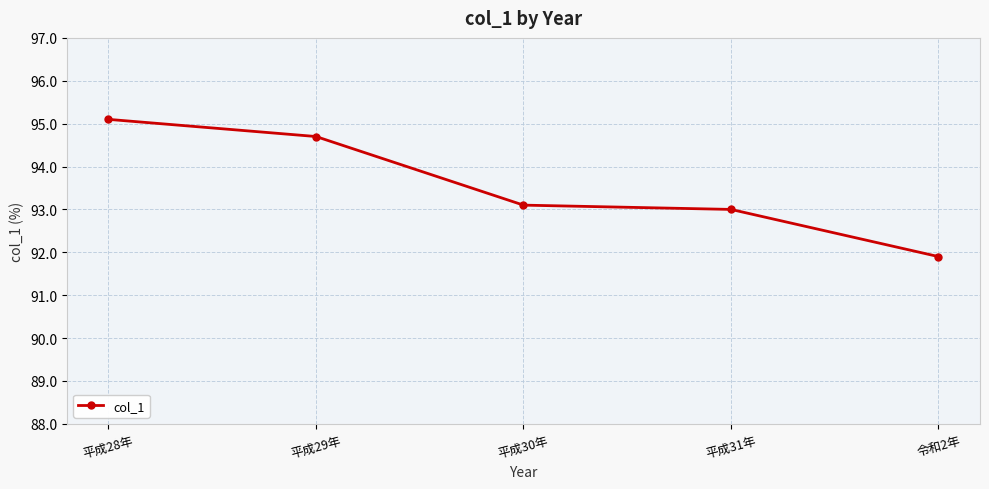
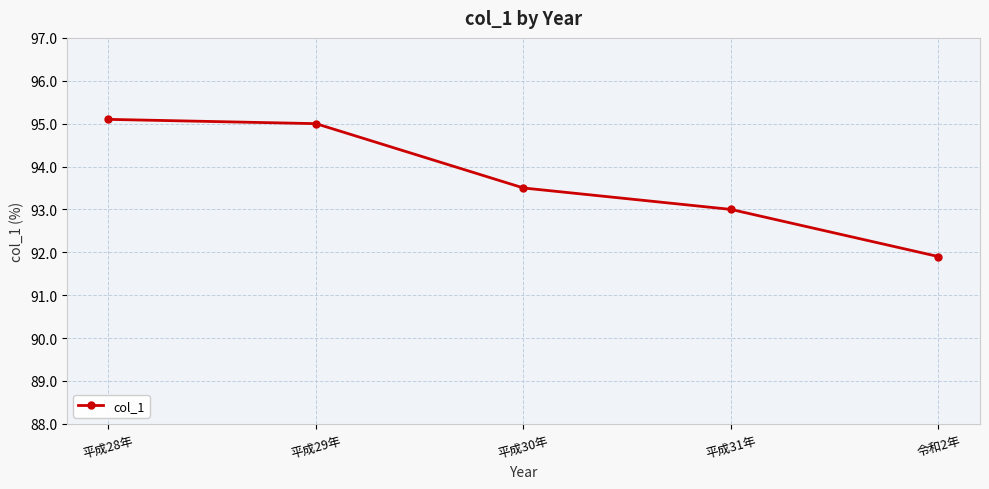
  {
    "平成28年": 95.1,
-   "平成29年": 94.7,
-   "平成30年": 93.1,
+   "平成29年": 95.0,
+   "平成30年": 93.5,
    "平成31年": 93.0,
    "令和2年": 91.9
  }
